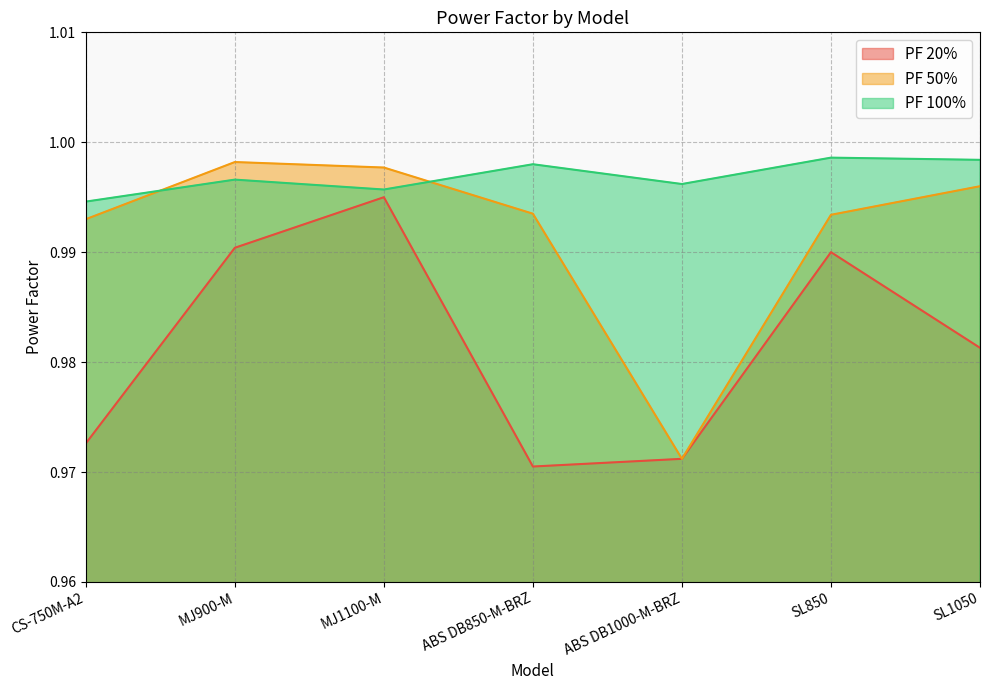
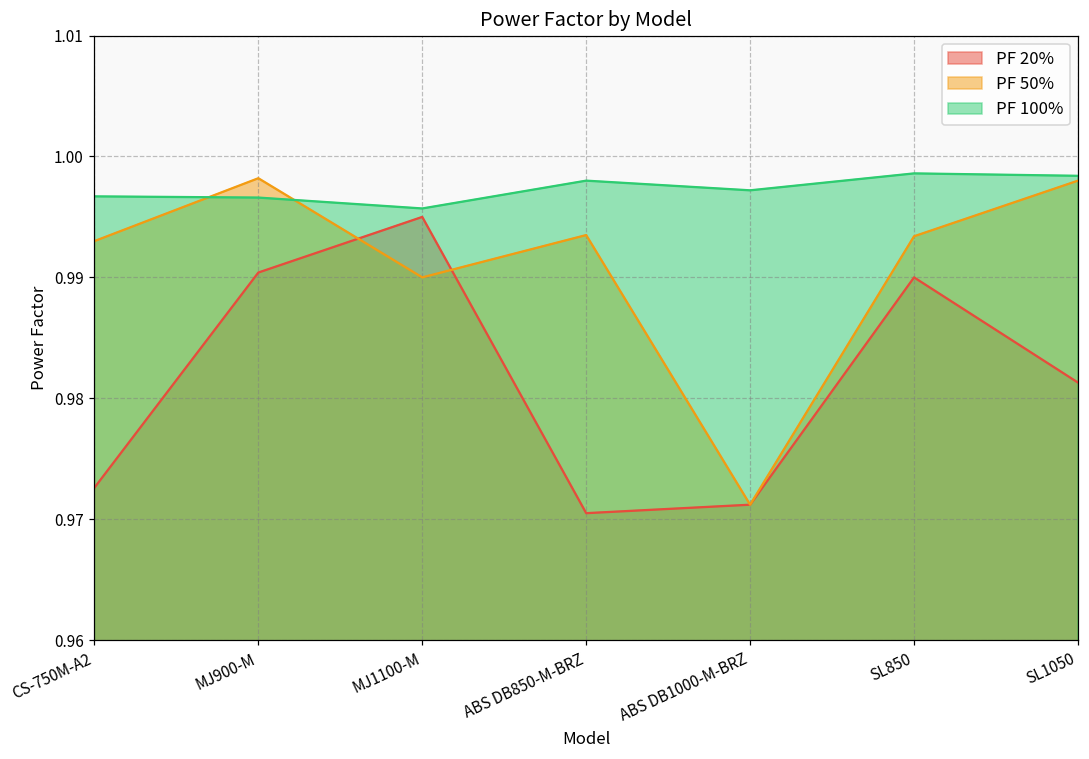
  {
    "PF 20%": {
      "CS-750M-A2": 0.9726,
      "MJ900-M": 0.9904,
      "MJ1100-M": 0.9950,
      "ABS DB850-M-BRZ": 0.9705,
      "SL850": 0.9900,
      "SL1050": 0.9813
    },
    "PF 50%": {
      "CS-750M-A2": 0.9930,
      "MJ900-M": 0.9982,
-     "MJ1100-M": 0.9977,
+     "MJ1100-M": 0.9900,
      "ABS DB850-M-BRZ": 0.9935,
      "SL850": 0.9934,
-     "SL1050": 0.996
+     "SL1050": 0.998
    },
    "PF 100%": {
-     "CS-750M-A2": 0.9946,
+     "CS-750M-A2": 0.9967,
      "MJ900-M": 0.9966,
      "MJ1100-M": 0.9957,
      "ABS DB850-M-BRZ": 0.9980,
-     "ABS DB1000-M-BRZ": 0.9962,
+     "ABS DB1000-M-BRZ": 0.9972,
      "SL850": 0.9986,
      "SL1050": 0.9984
    }
  }
